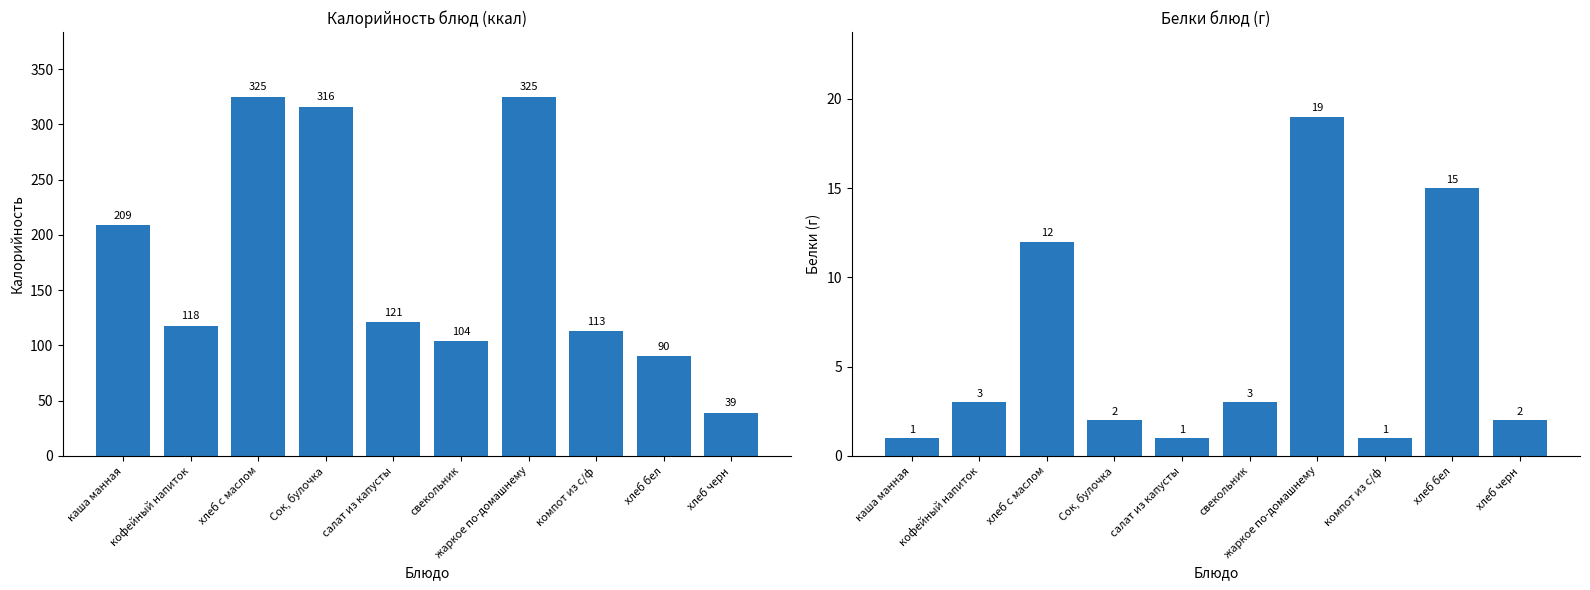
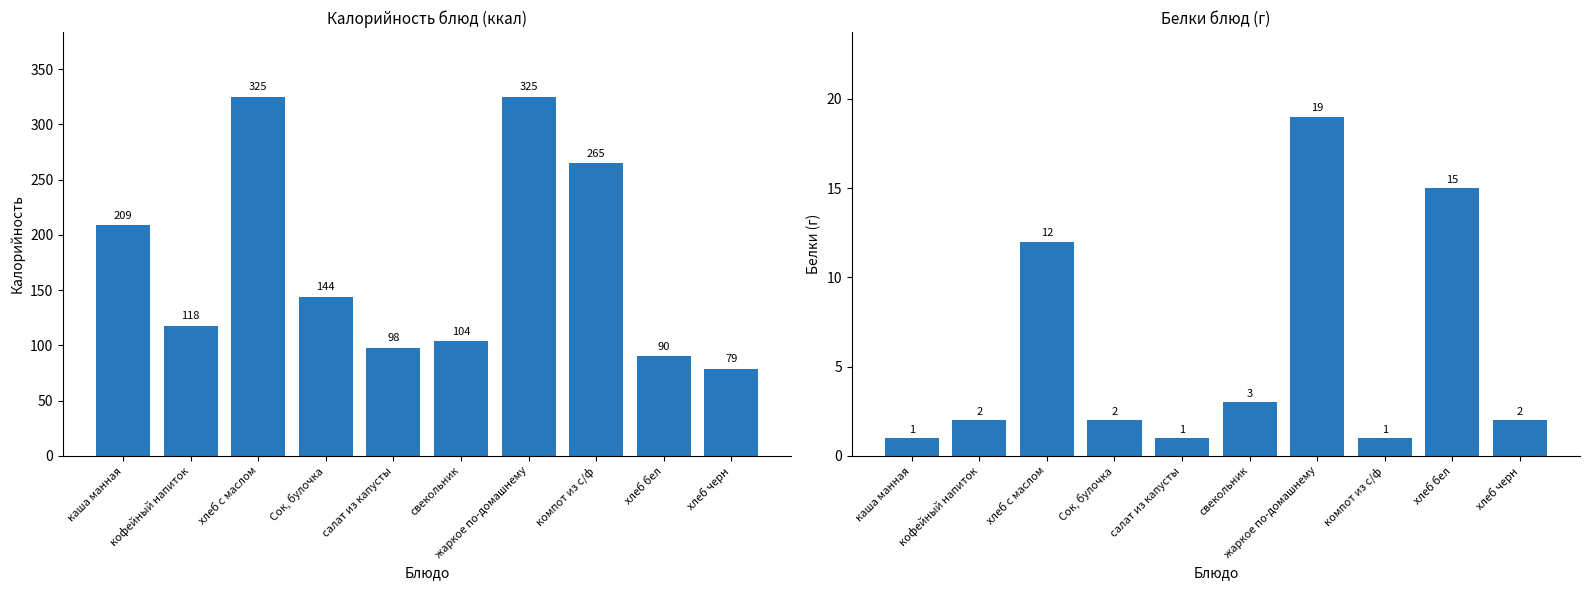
  {
    "Калорийность блюд (ккал)": {
      "каша манная": 209,
      "кофейный напиток": 118,
      "хлеб с маслом": 325,
-     "Сок, булочка": 316,
-     "салат из капусты": 121,
+     "Сок, булочка": 144,
+     "салат из капусты": 98,
      "свекольник": 104,
      "жаркое по-домашнему": 325,
-     "компот из с/ф": 113,
+     "компот из с/ф": 265,
      "хлеб бел": 90,
-     "хлеб черн": 39
+     "хлеб черн": 79
    },
    "Белки блюд (г)": {
      "каша манная": 1,
-     "кофейный напиток": 3,
+     "кофейный напиток": 2,
      "хлеб с маслом": 12,
      "Сок, булочка": 2,
      "салат из капусты": 1,
      "свекольник": 3,
      "жаркое по-домашнему": 19,
      "компот из с/ф": 1,
      "хлеб бел": 15,
      "хлеб черн": 2
    }
  }
